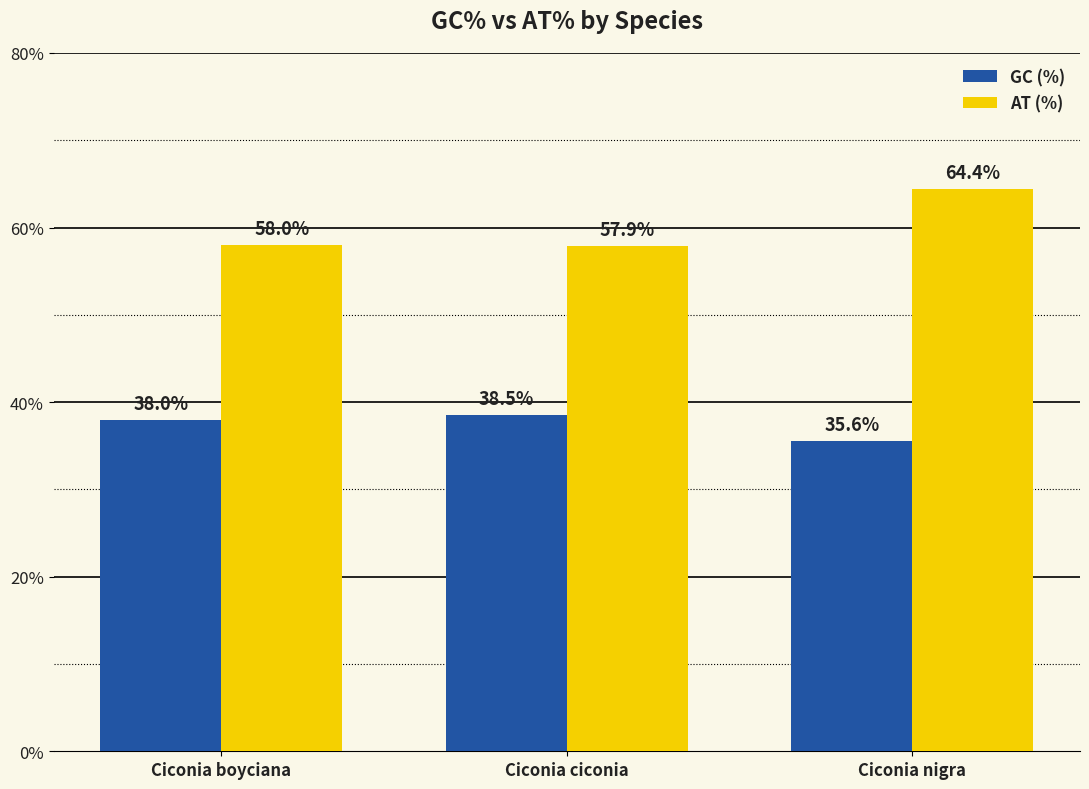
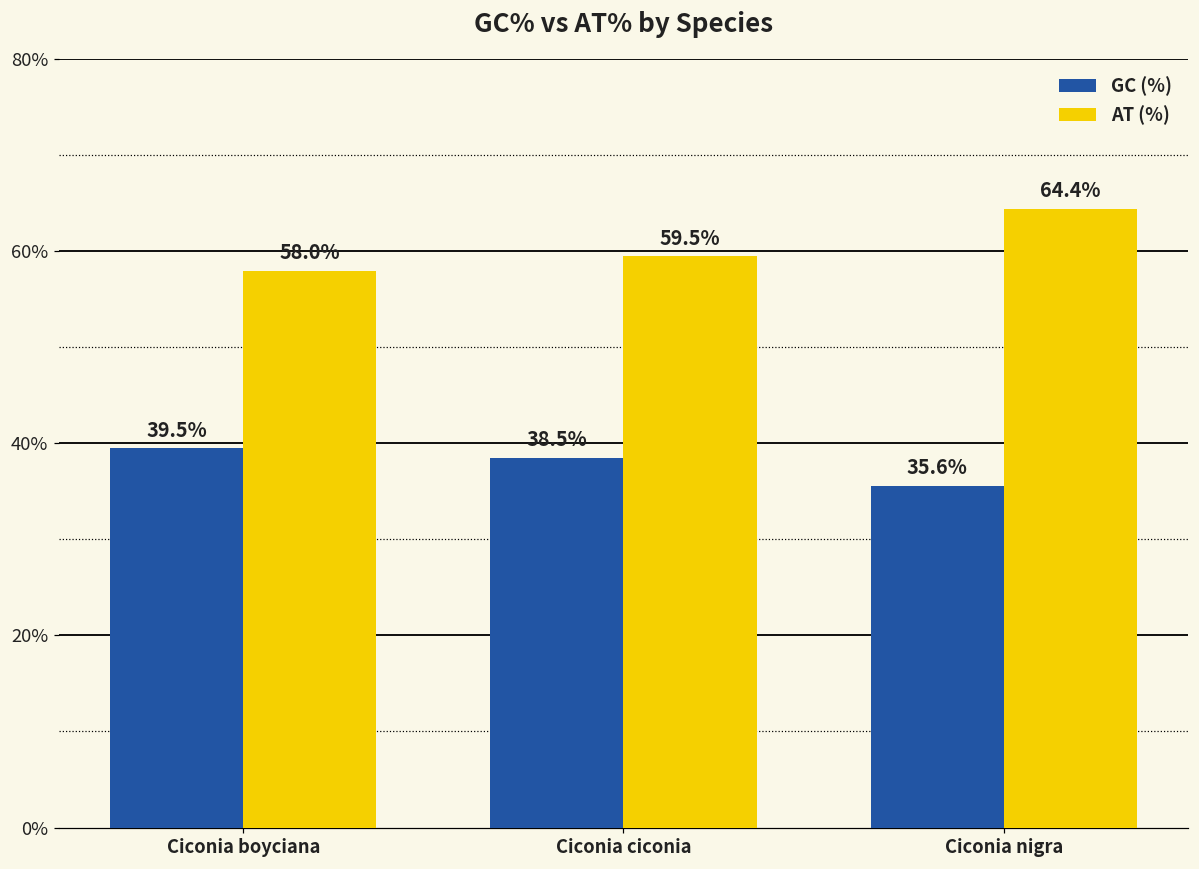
  {
    "GC (%)": {
-     "Ciconia boyciana": "38.0%",
+     "Ciconia boyciana": "39.5%",
      "Ciconia ciconia": "38.5%",
      "Ciconia nigra": "35.6%"
    },
    "AT (%)": {
      "Ciconia boyciana": "58.0%",
-     "Ciconia ciconia": "57.9%",
+     "Ciconia ciconia": "59.5%",
      "Ciconia nigra": "64.4%"
    }
  }
